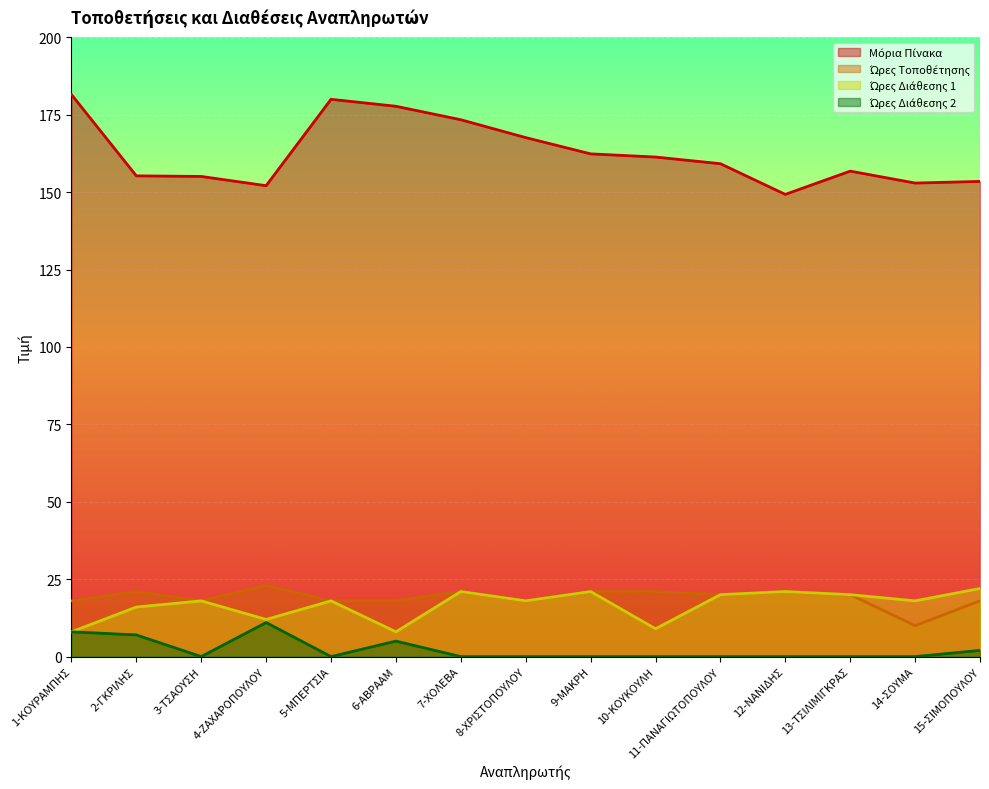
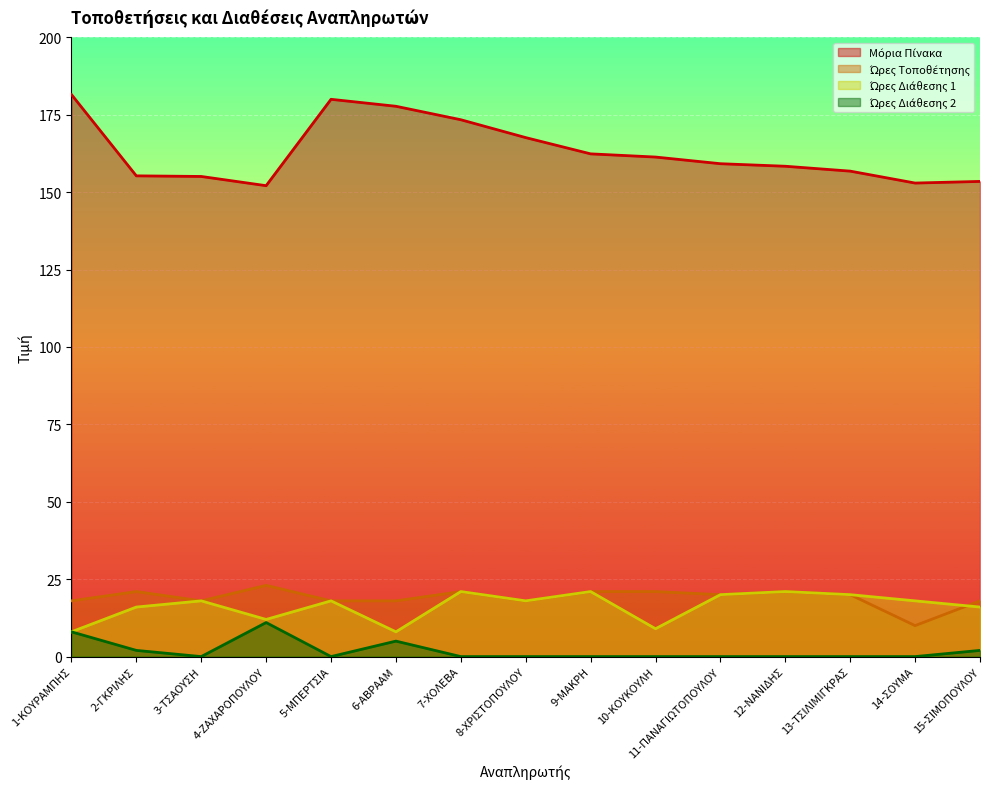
  {
    "Μόρια Πίνακα": {
      "1-ΚΟΥΡΑΜΠΗΣ": 182,
      "2-ΓΚΡΙΛΗΣ": 155,
      "3-ΤΣΑΟΥΣΗ": 155,
      "4-ΖΑΧΑΡΟΠΟΥΛΟΥ": 152,
      "5-ΜΠΕΡΤΣΙΑ": 180,
      "6-ΑΒΡΑΑΜ": 178,
      "7-ΧΟΛΕΒΑ": 173,
      "8-ΧΡΙΣΤΟΠΟΥΛΟΥ": 168,
      "9-ΜΑΚΡΗ": 162,
      "10-ΚΟΥΚΟΥΛΗ": 161,
      "11-ΠΑΝΑΓΙΩΤΟΠΟΥΛΟΥ": 159,
-     "12-ΝΑΝΙΔΗΣ": 149,
+     "12-ΝΑΝΙΔΗΣ": 158,
      "13-ΤΣΙΛΙΜΙΓΚΡΑΣ": 157,
      "14-ΣΟΥΜΑ": 153,
      "15-ΣΙΜΟΠΟΥΛΟΥ": 153
    },
    "Ώρες Τοποθέτησης": {
      "1-ΚΟΥΡΑΜΠΗΣ": 18,
      "2-ΓΚΡΙΛΗΣ": 21,
      "4-ΖΑΧΑΡΟΠΟΥΛΟΥ": 23,
      "6-ΑΒΡΑΑΜ": 18,
      "10-ΚΟΥΚΟΥΛΗ": 21,
      "14-ΣΟΥΜΑ": 10,
      "15-ΣΙΜΟΠΟΥΛΟΥ": 18
    },
    "Ώρες Διάθεσης 1": {
      "2-ΓΚΡΙΛΗΣ": 16,
      "4-ΖΑΧΑΡΟΠΟΥΛΟΥ": 12,
      "6-ΑΒΡΑΑΜ": 8,
      "10-ΚΟΥΚΟΥΛΗ": 9,
      "14-ΣΟΥΜΑ": 18,
-     "15-ΣΙΜΟΠΟΥΛΟΥ": 22
+     "15-ΣΙΜΟΠΟΥΛΟΥ": 16
    },
    "Ώρες Διάθεσης 2": {
-     "2-ΓΚΡΙΛΗΣ": 7,
+     "2-ΓΚΡΙΛΗΣ": 2,
      "3-ΤΣΑΟΥΣΗ": 0,
      "4-ΖΑΧΑΡΟΠΟΥΛΟΥ": 11,
      "5-ΜΠΕΡΤΣΙΑ": 0,
      "6-ΑΒΡΑΑΜ": 5,
      "7-ΧΟΛΕΒΑ": 0,
      "8-ΧΡΙΣΤΟΠΟΥΛΟΥ": 0,
      "9-ΜΑΚΡΗ": 0,
      "10-ΚΟΥΚΟΥΛΗ": 0,
      "11-ΠΑΝΑΓΙΩΤΟΠΟΥΛΟΥ": 0,
      "12-ΝΑΝΙΔΗΣ": 0,
      "13-ΤΣΙΛΙΜΙΓΚΡΑΣ": 0,
      "14-ΣΟΥΜΑ": 0,
      "15-ΣΙΜΟΠΟΥΛΟΥ": 2
    }
  }
